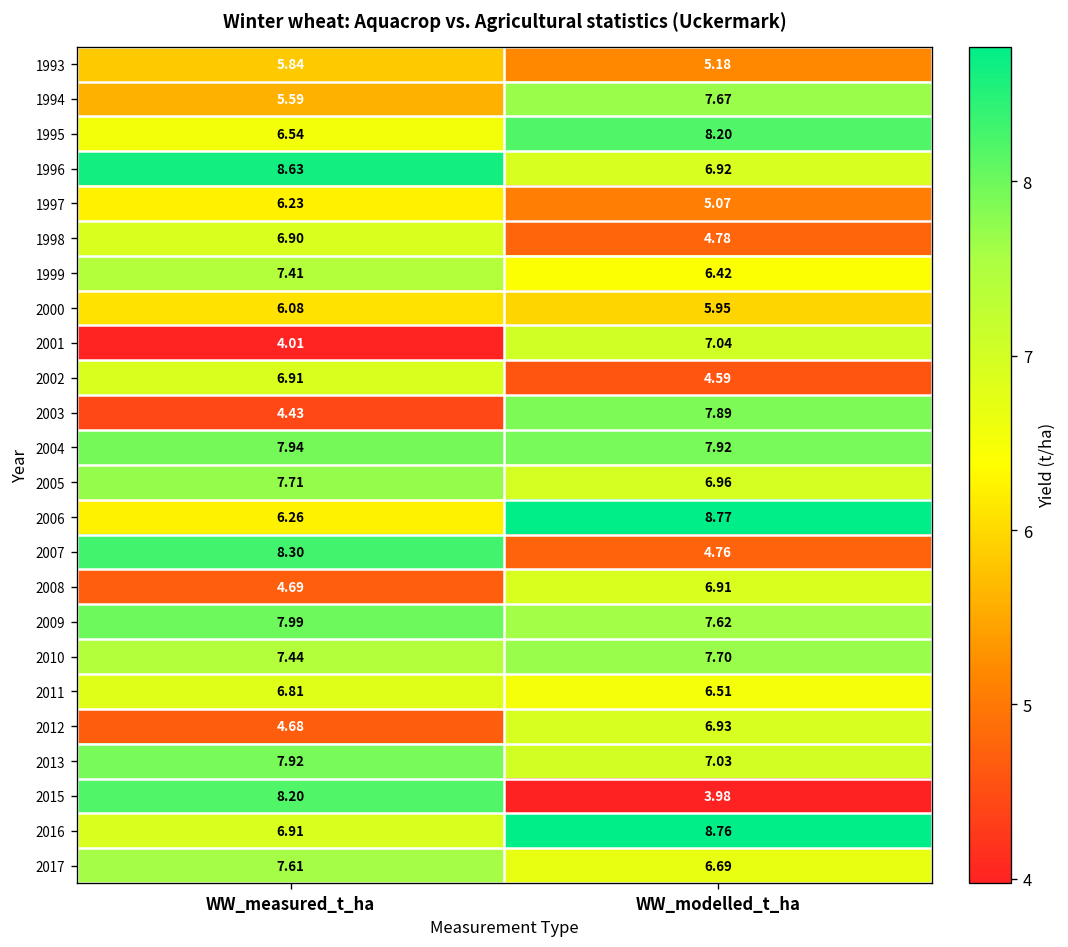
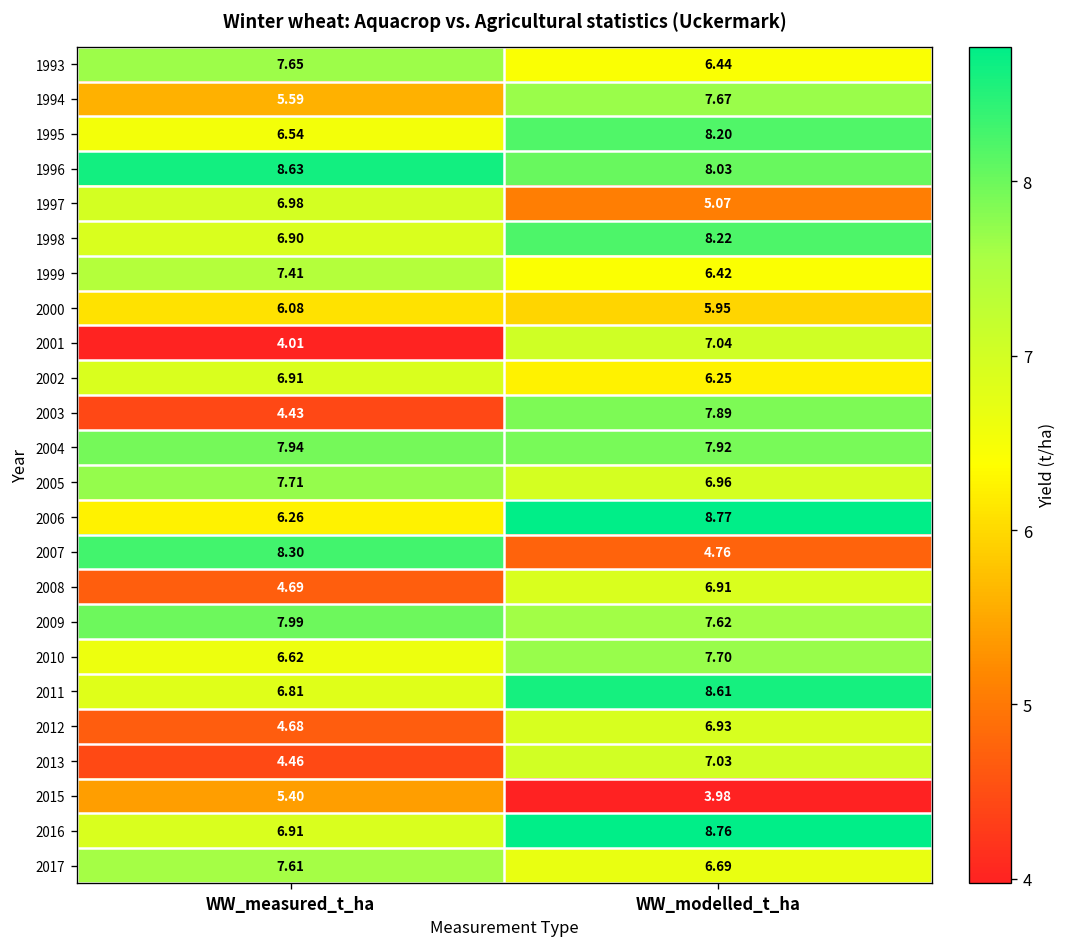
  {
    "1993": {
-     "WW_measured_t_ha": 5.84,
-     "WW_modelled_t_ha": 5.18
+     "WW_measured_t_ha": 7.65,
+     "WW_modelled_t_ha": 6.44
    },
    "1994": {
      "WW_measured_t_ha": 5.59,
      "WW_modelled_t_ha": 7.67
    },
    "1995": {
      "WW_measured_t_ha": 6.54,
      "WW_modelled_t_ha": 8.20
    },
    "1996": {
      "WW_measured_t_ha": 8.63,
-     "WW_modelled_t_ha": 6.92
+     "WW_modelled_t_ha": 8.03
    },
    "1997": {
-     "WW_measured_t_ha": 6.23,
+     "WW_measured_t_ha": 6.98,
      "WW_modelled_t_ha": 5.07
    },
    "1998": {
      "WW_measured_t_ha": 6.90,
-     "WW_modelled_t_ha": 4.78
+     "WW_modelled_t_ha": 8.22
    },
    "1999": {
      "WW_measured_t_ha": 7.41,
      "WW_modelled_t_ha": 6.42
    },
    "2000": {
      "WW_measured_t_ha": 6.08,
      "WW_modelled_t_ha": 5.95
    },
    "2001": {
      "WW_measured_t_ha": 4.01,
      "WW_modelled_t_ha": 7.04
    },
    "2002": {
      "WW_measured_t_ha": 6.91,
-     "WW_modelled_t_ha": 4.59
+     "WW_modelled_t_ha": 6.25
    },
    "2003": {
      "WW_measured_t_ha": 4.43,
      "WW_modelled_t_ha": 7.89
    },
    "2004": {
      "WW_measured_t_ha": 7.94,
      "WW_modelled_t_ha": 7.92
    },
    "2005": {
      "WW_measured_t_ha": 7.71,
      "WW_modelled_t_ha": 6.96
    },
    "2006": {
      "WW_measured_t_ha": 6.26,
      "WW_modelled_t_ha": 8.77
    },
    "2007": {
      "WW_measured_t_ha": 8.30,
      "WW_modelled_t_ha": 4.76
    },
    "2008": {
      "WW_measured_t_ha": 4.69,
      "WW_modelled_t_ha": 6.91
    },
    "2009": {
      "WW_measured_t_ha": 7.99,
      "WW_modelled_t_ha": 7.62
    },
    "2010": {
-     "WW_measured_t_ha": 7.44,
+     "WW_measured_t_ha": 6.62,
      "WW_modelled_t_ha": 7.70
    },
    "2011": {
      "WW_measured_t_ha": 6.81,
-     "WW_modelled_t_ha": 6.51
+     "WW_modelled_t_ha": 8.61
    },
    "2012": {
      "WW_measured_t_ha": 4.68,
      "WW_modelled_t_ha": 6.93
    },
    "2013": {
-     "WW_measured_t_ha": 7.92,
+     "WW_measured_t_ha": 4.46,
      "WW_modelled_t_ha": 7.03
    },
    "2015": {
-     "WW_measured_t_ha": 8.20,
+     "WW_measured_t_ha": 5.40,
      "WW_modelled_t_ha": 3.98
    },
    "2016": {
      "WW_measured_t_ha": 6.91,
      "WW_modelled_t_ha": 8.76
    },
    "2017": {
      "WW_measured_t_ha": 7.61,
      "WW_modelled_t_ha": 6.69
    }
  }
